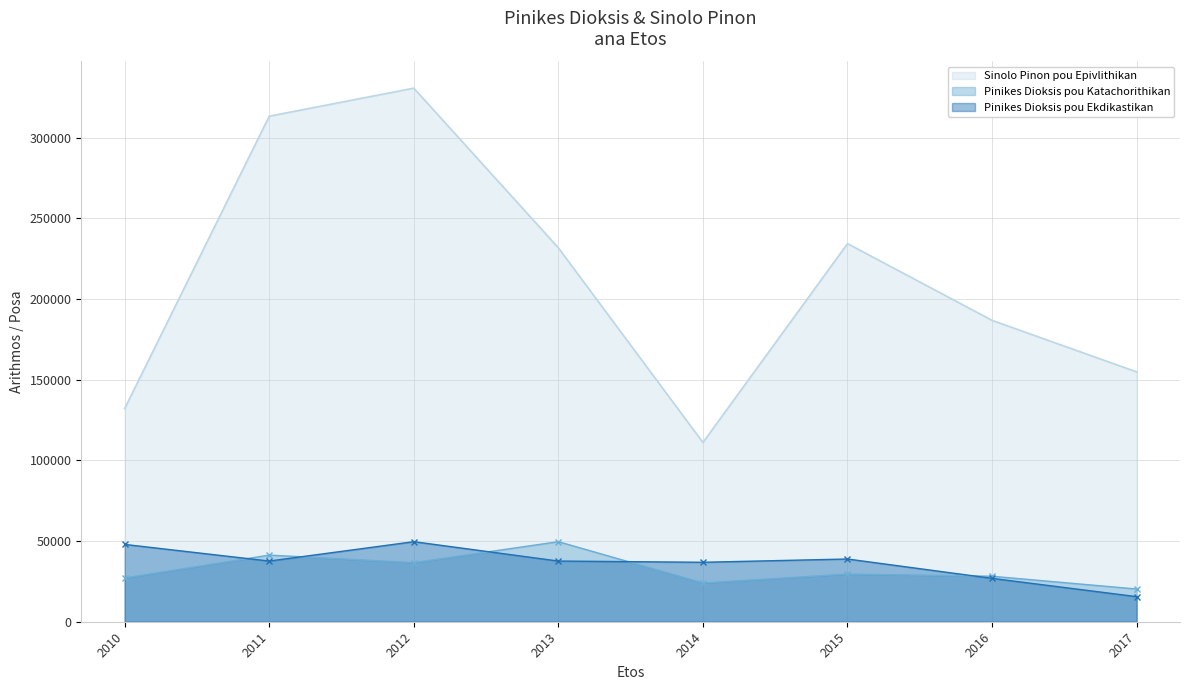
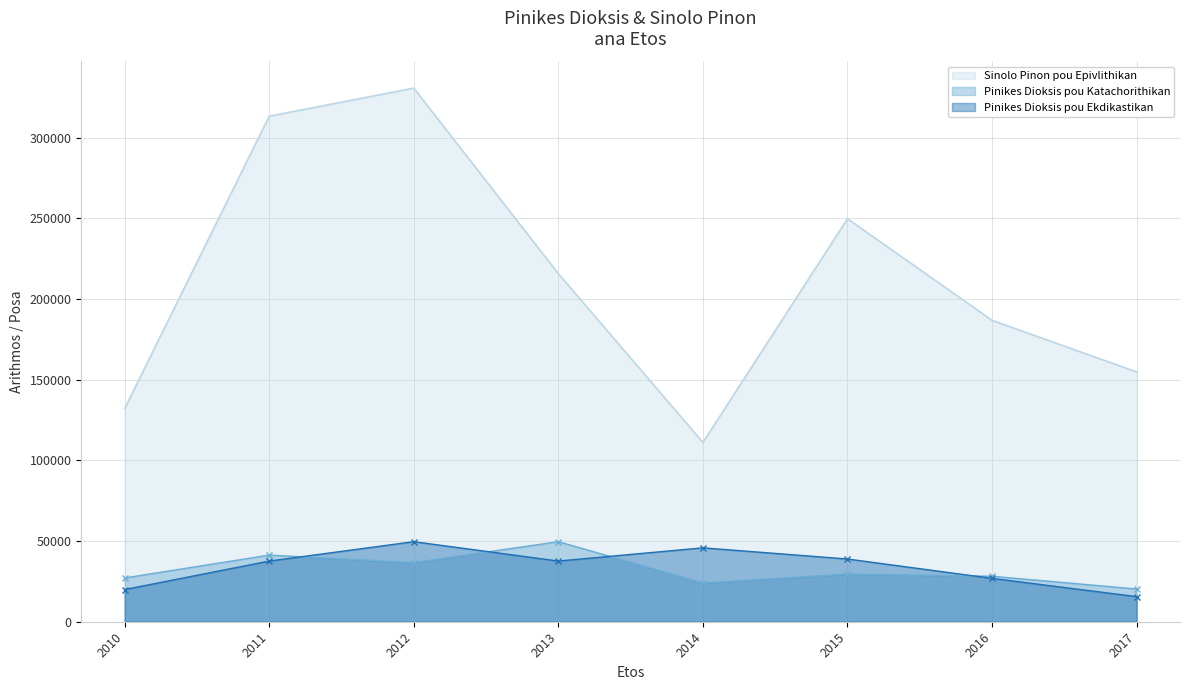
  {
    "Sinolo Pinon pou Epivlithikan": {
      "2010": 132000,
      "2011": 313000,
      "2012": 331000,
-     "2013": 232000,
+     "2013": 216000,
      "2014": 111000,
-     "2015": 234000,
+     "2015": 250000,
      "2016": 187000,
      "2017": 155000
    },
    "Pinikes Dioksis pou Katachorithikan": {
      "2010": 27000,
      "2011": 41000,
      "2012": 37000,
      "2013": 50000,
      "2014": 24000,
      "2015": 30000,
      "2017": 20000
    },
    "Pinikes Dioksis pou Ekdikastikan": {
-     "2010": 48000,
+     "2010": 20000,
      "2011": 38000,
      "2012": 50000,
      "2013": 38000,
-     "2014": 37000,
+     "2014": 46000,
      "2015": 39000,
      "2017": 16000
    }
  }
